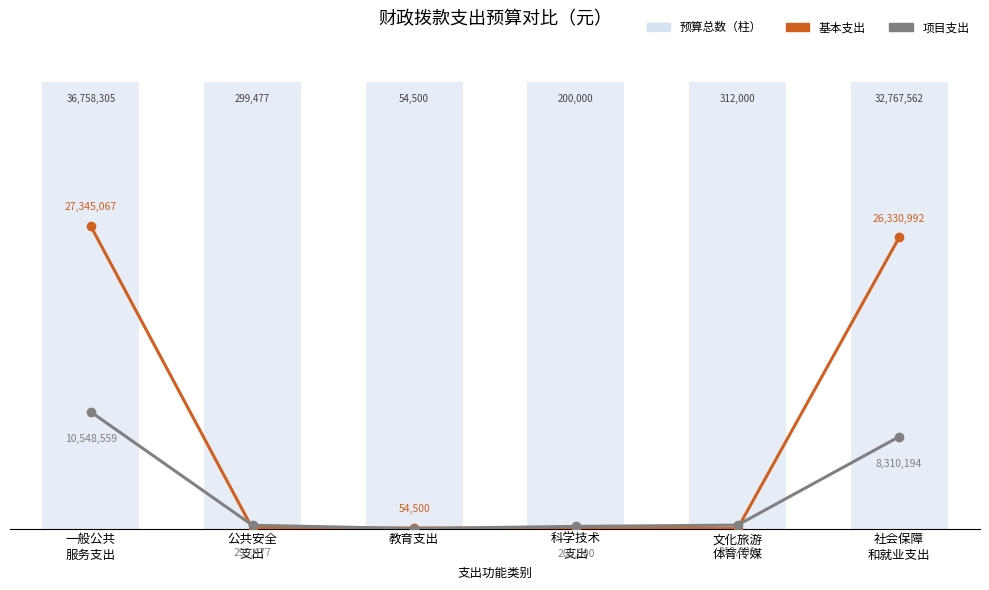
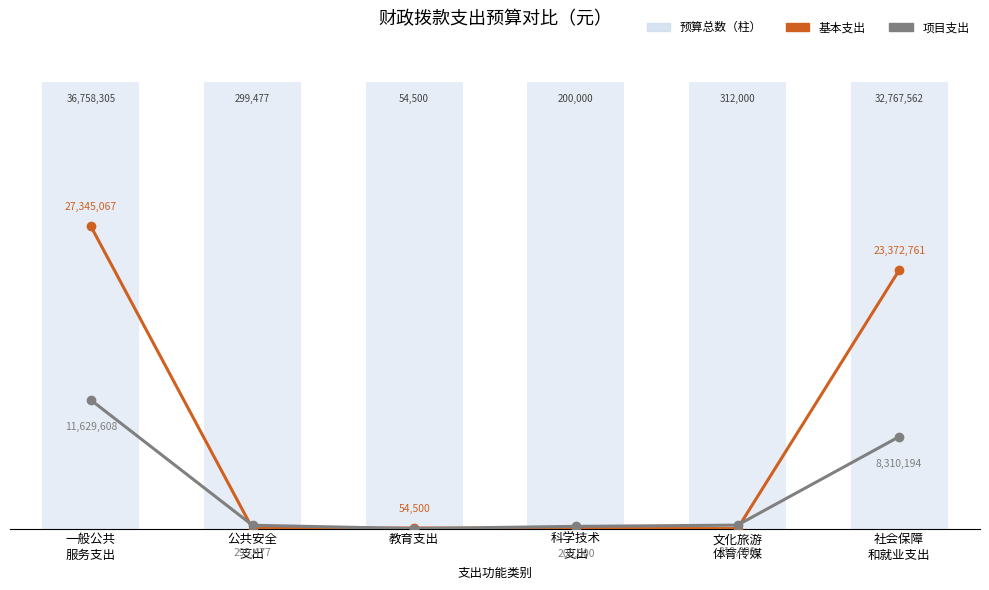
  {
    "基本支出": {
      "一般公共 服务支出": "27,345,067",
-     "社会保障 和就业支出": "26,330,992"
+     "社会保障 和就业支出": "23,372,761"
    },
    "项目支出": {
-     "一般公共 服务支出": "10,548,559",
+     "一般公共 服务支出": "11,629,608",
      "公共安全 支出": "299,477",
      "文化旅游 体育传媒": "312,000",
      "社会保障 和就业支出": "8,310,194"
    }
  }
